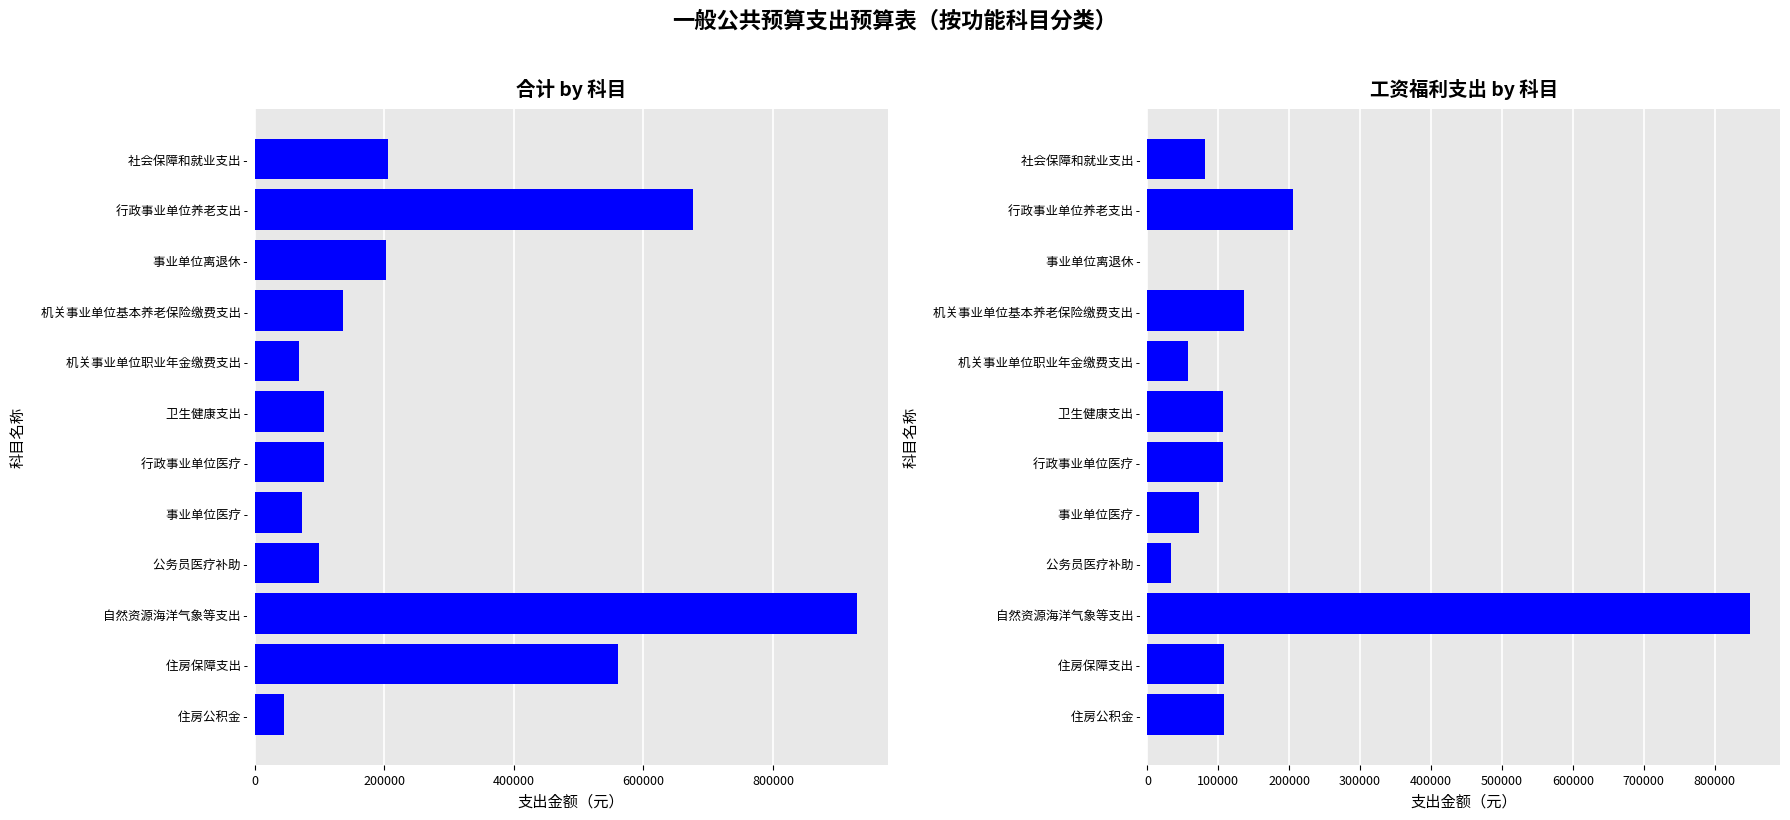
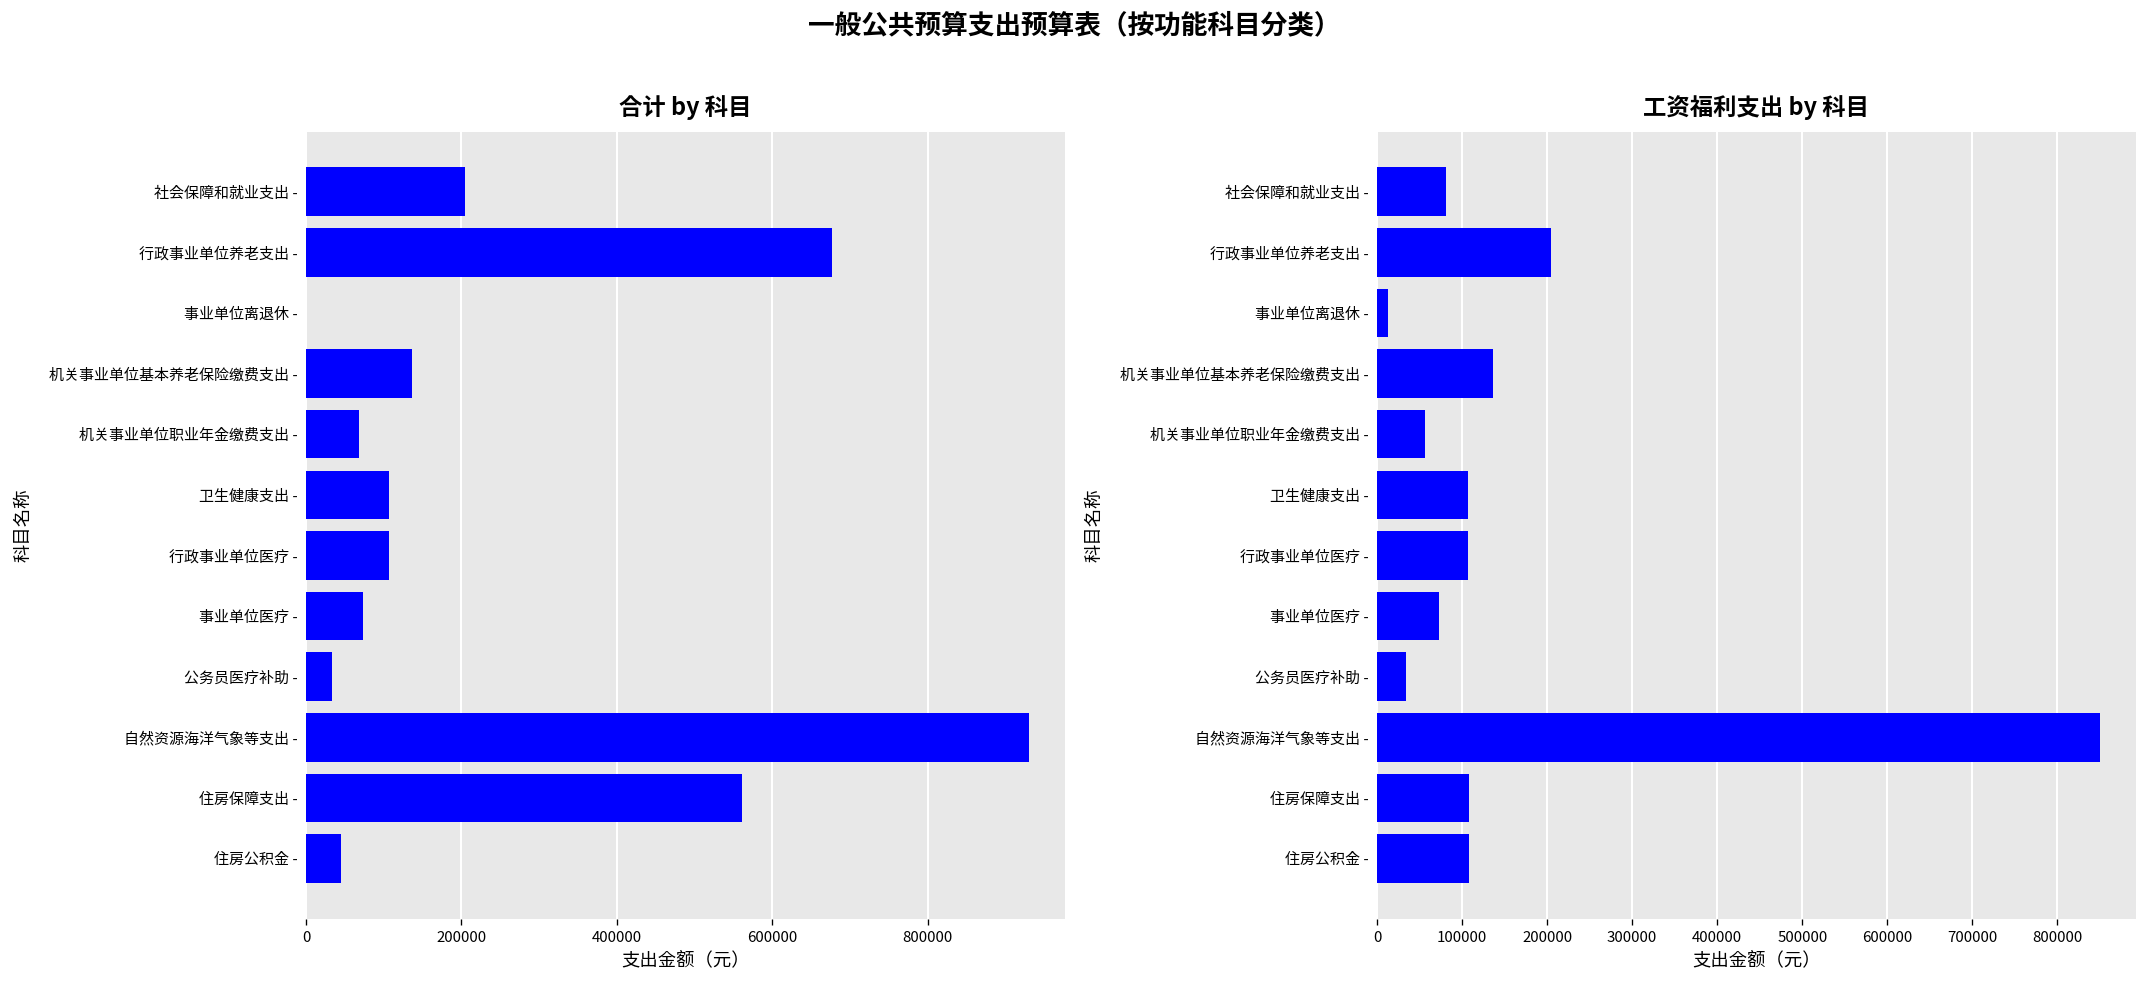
  {
    "合计 by 科目": {
      "社会保障和就业支出 -": 200000,
      "行政事业单位养老支出 -": 680000,
-     "事业单位离退休 -": 200000,
+     "事业单位离退休 -": 0,
      "机关事业单位基本养老保险缴费支出 -": 140000,
      "机关事业单位职业年金缴费支出 -": 70000,
      "卫生健康支出 -": 110000,
      "行政事业单位医疗 -": 110000,
      "事业单位医疗 -": 70000,
-     "公务员医疗补助 -": 100000,
+     "公务员医疗补助 -": 30000,
      "自然资源海洋气象等支出 -": 930000,
      "住房保障支出 -": 560000,
      "住房公积金 -": 50000
    },
    "工资福利支出 by 科目": {
      "社会保障和就业支出 -": 80000,
      "行政事业单位养老支出 -": 200000,
-     "事业单位离退休 -": 0,
+     "事业单位离退休 -": 10000,
      "机关事业单位基本养老保险缴费支出 -": 140000,
      "机关事业单位职业年金缴费支出 -": 60000,
      "卫生健康支出 -": 110000,
      "行政事业单位医疗 -": 110000,
      "事业单位医疗 -": 70000,
      "公务员医疗补助 -": 30000,
      "自然资源海洋气象等支出 -": 850000,
      "住房保障支出 -": 110000,
      "住房公积金 -": 110000
    }
  }
